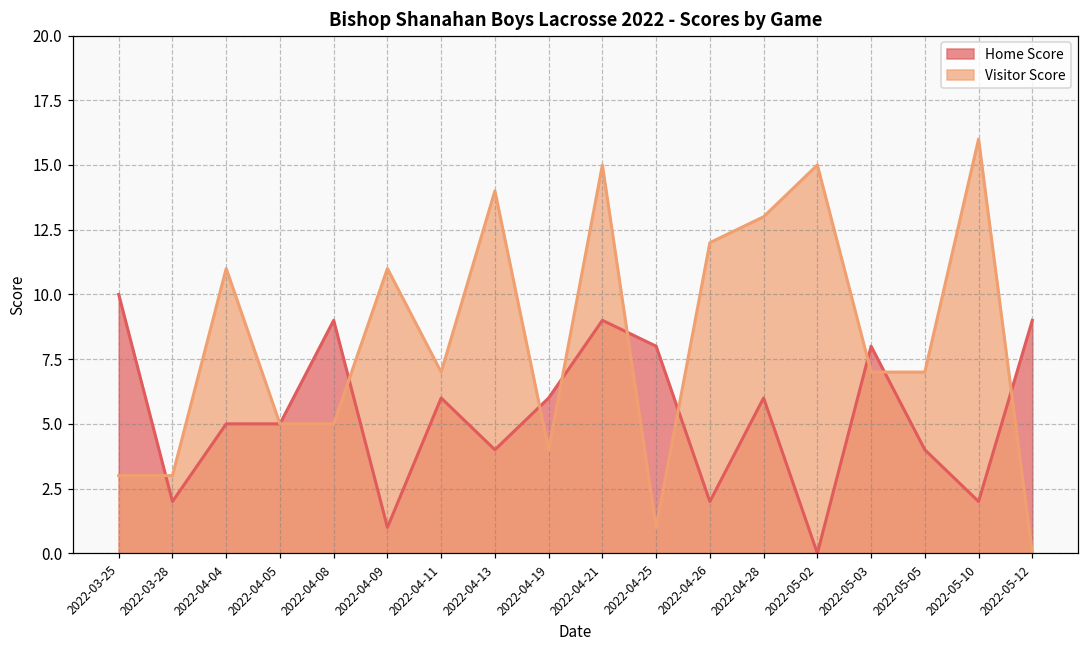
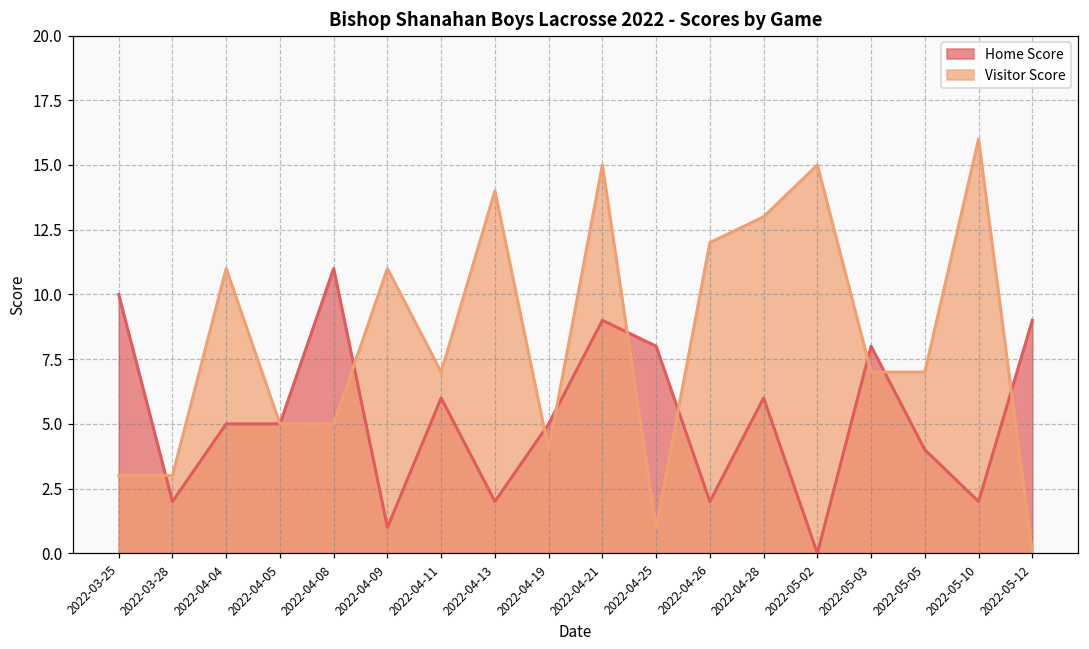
  {
    "Home Score": {
      "2022-03-25": 10,
      "2022-03-28": 2,
      "2022-04-04": 5,
-     "2022-04-08": 9,
+     "2022-04-08": 11,
      "2022-04-09": 1,
      "2022-04-11": 6,
-     "2022-04-13": 4,
-     "2022-04-19": 6,
+     "2022-04-13": 2,
+     "2022-04-19": 5,
      "2022-04-21": 9,
      "2022-04-25": 8,
      "2022-04-26": 2,
      "2022-04-28": 6,
      "2022-05-02": 0,
      "2022-05-03": 8,
      "2022-05-05": 4,
      "2022-05-10": 2,
      "2022-05-12": 9
    },
    "Visitor Score": {
      "2022-03-25": 3,
      "2022-03-28": 3,
      "2022-04-04": 11,
      "2022-04-08": 5,
      "2022-04-09": 11,
      "2022-04-11": 7,
      "2022-04-13": 14,
      "2022-04-19": 4,
      "2022-04-21": 15,
      "2022-04-25": 1,
      "2022-04-26": 12,
      "2022-04-28": 13,
      "2022-05-02": 15,
      "2022-05-03": 7,
      "2022-05-05": 7,
      "2022-05-10": 16,
      "2022-05-12": 0
    }
  }
